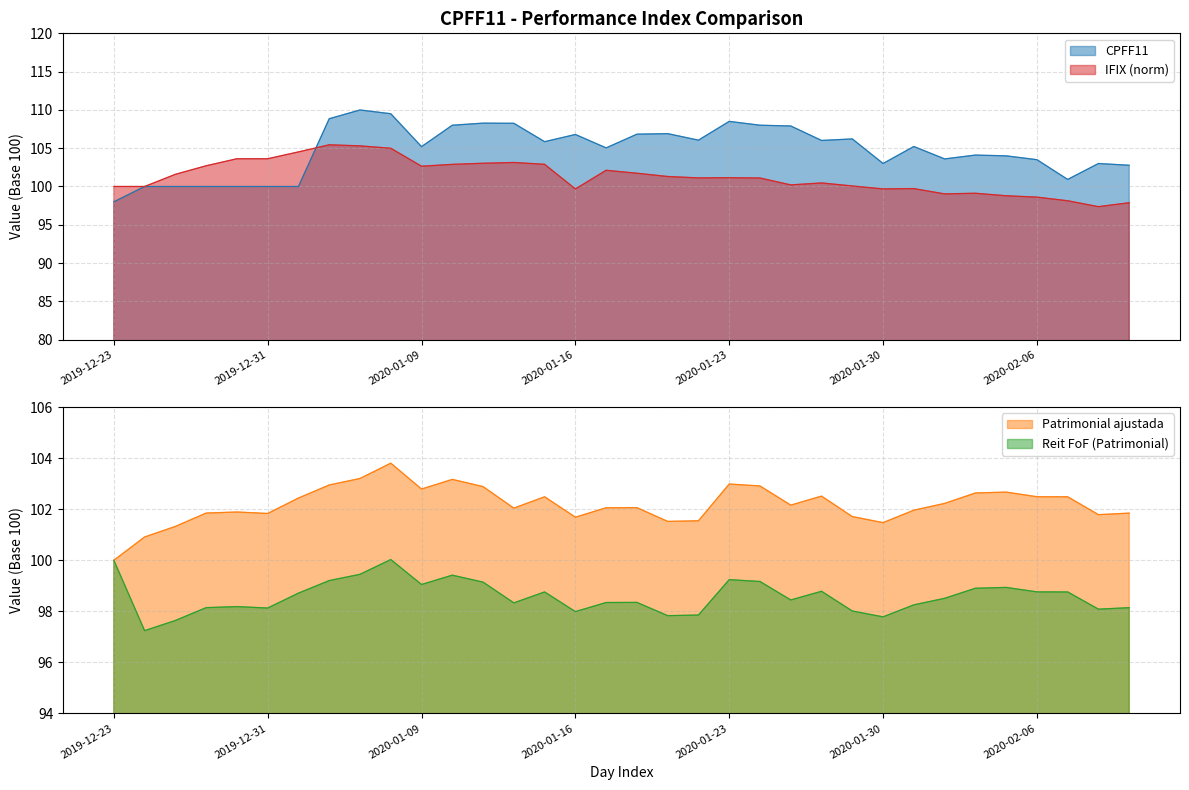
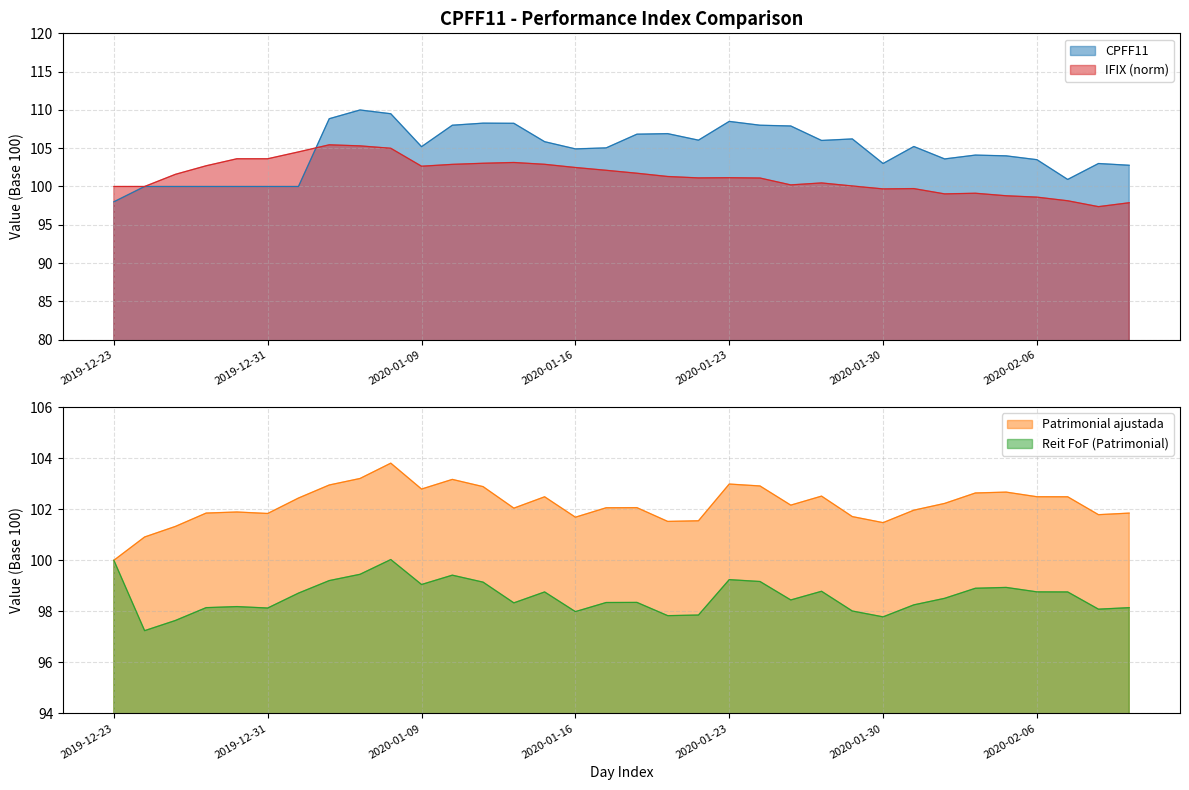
  {
    "CPFF11 - Performance Index Comparison": {
      "CPFF11": {
        "2019-12-23": 98,
        "2019-12-31": 100,
        "2020-01-09": 105,
-       "2020-01-16": 107,
+       "2020-01-16": 105,
        "2020-01-23": 109,
        "2020-01-30": 103,
        "2020-02-06": 104
      },
      "IFIX (norm)": {
        "2019-12-23": 100,
        "2019-12-31": 104,
        "2020-01-09": 103,
-       "2020-01-16": 100,
+       "2020-01-16": 102,
        "2020-01-23": 101,
        "2020-01-30": 100,
        "2020-02-06": 99
      }
    }
  }
